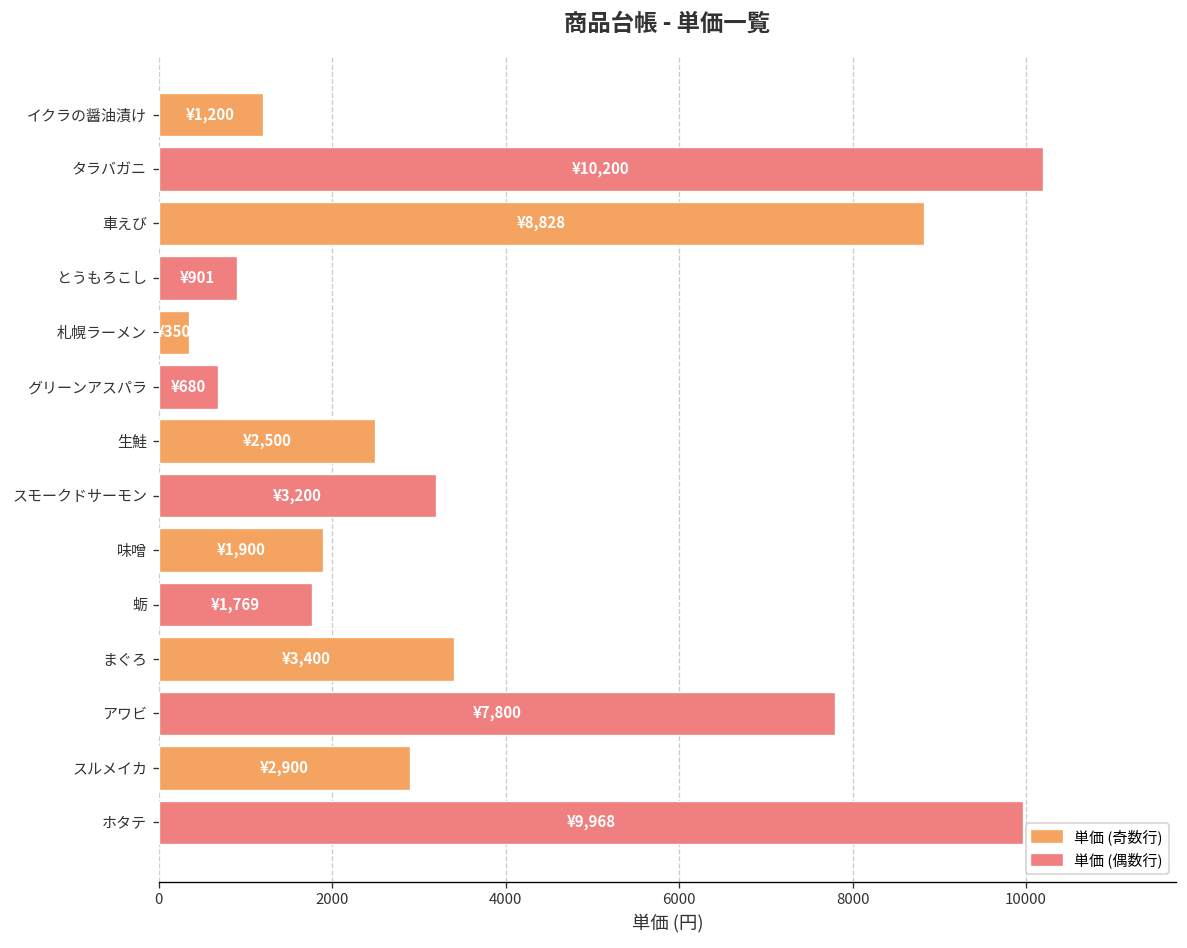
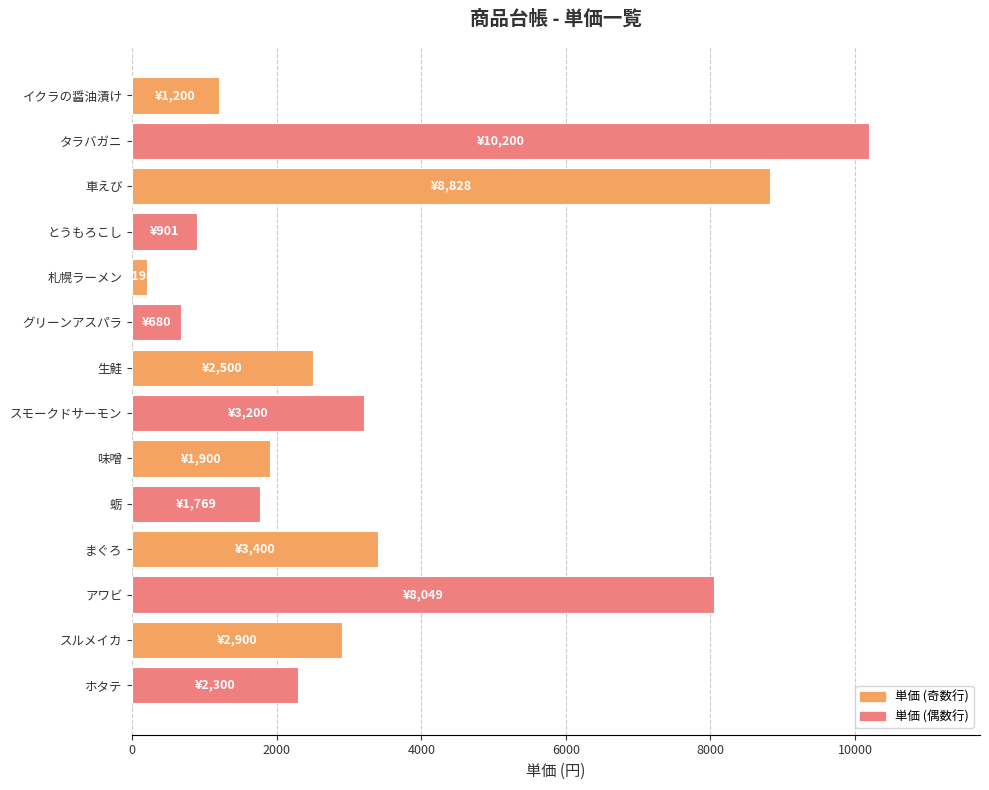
  {
    "イクラの醤油漬け": "¥1,200",
    "タラバガニ": "¥10,200",
    "車えび": "¥8,828",
    "とうもろこし": "¥901",
-   "札幌ラーメン": "400",
+   "札幌ラーメン": "200",
    "グリーンアスパラ": "¥680",
    "生鮭": "¥2,500",
    "スモークドサーモン": "¥3,200",
    "味噌": "¥1,900",
    "蛎": "¥1,769",
    "まぐろ": "¥3,400",
-   "アワビ": "¥7,800",
+   "アワビ": "¥8,049",
    "スルメイカ": "¥2,900",
-   "ホタテ": "¥9,968"
+   "ホタテ": "¥2,300"
  }
